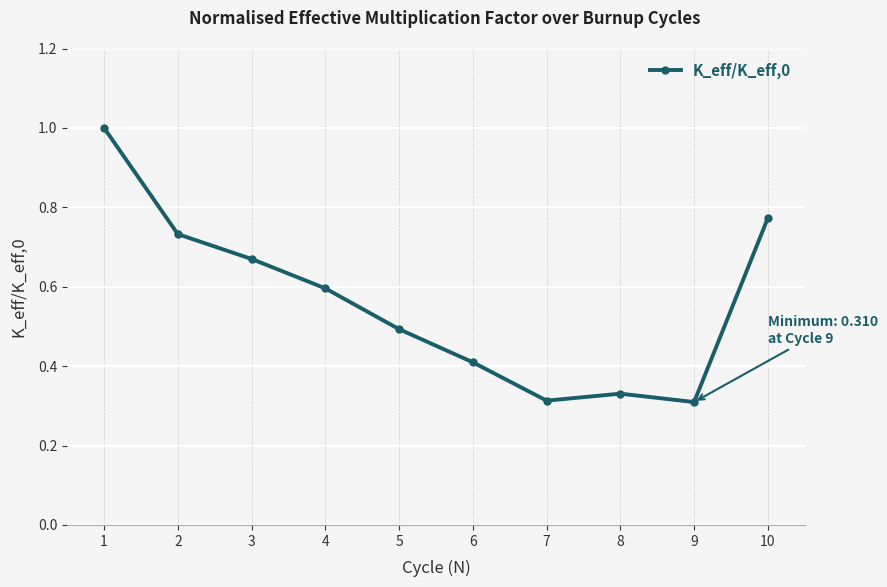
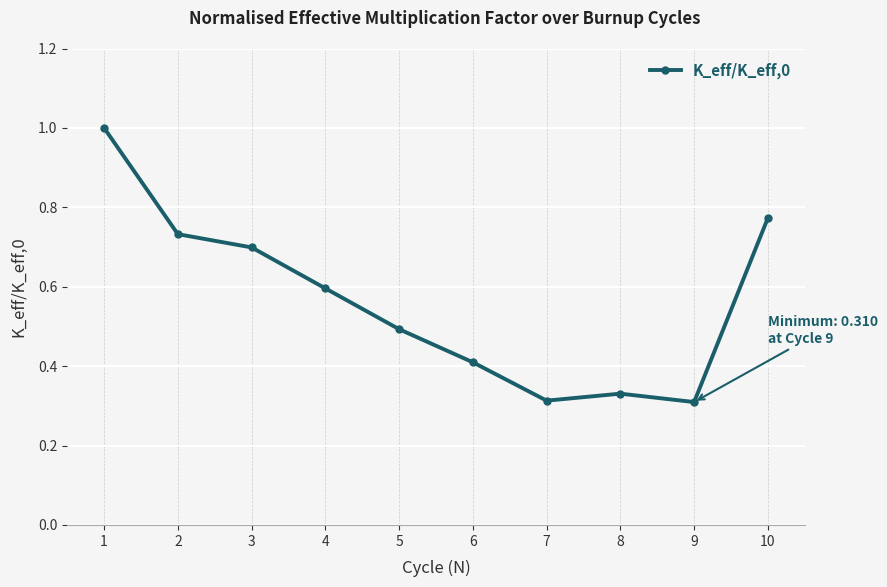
  {
    "1": 1.00,
    "2": 0.73,
-   "3": 0.67,
+   "3": 0.70,
    "4": 0.60,
    "5": 0.49,
    "6": 0.41,
    "7": 0.31,
    "8": 0.33,
    "10": 0.77
  }
